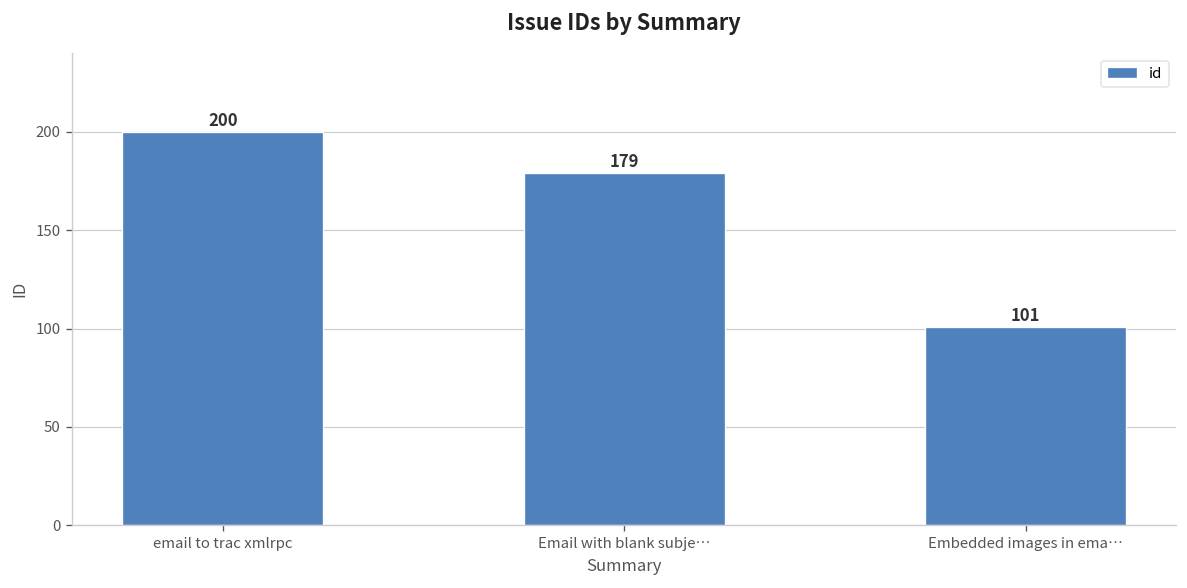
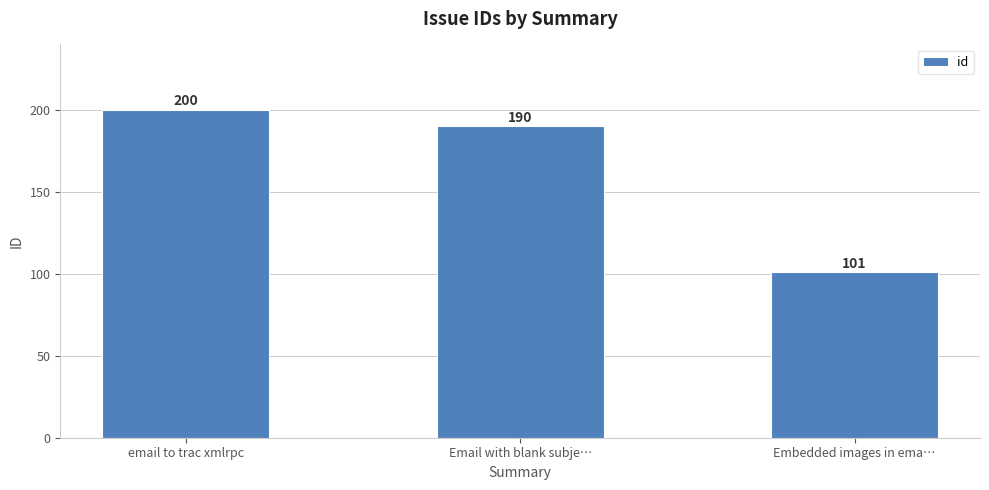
  {
    "email to trac xmlrpc": 200,
-   "Email with blank subje…": 179,
+   "Email with blank subje…": 190,
    "Embedded images in ema…": 101
  }
